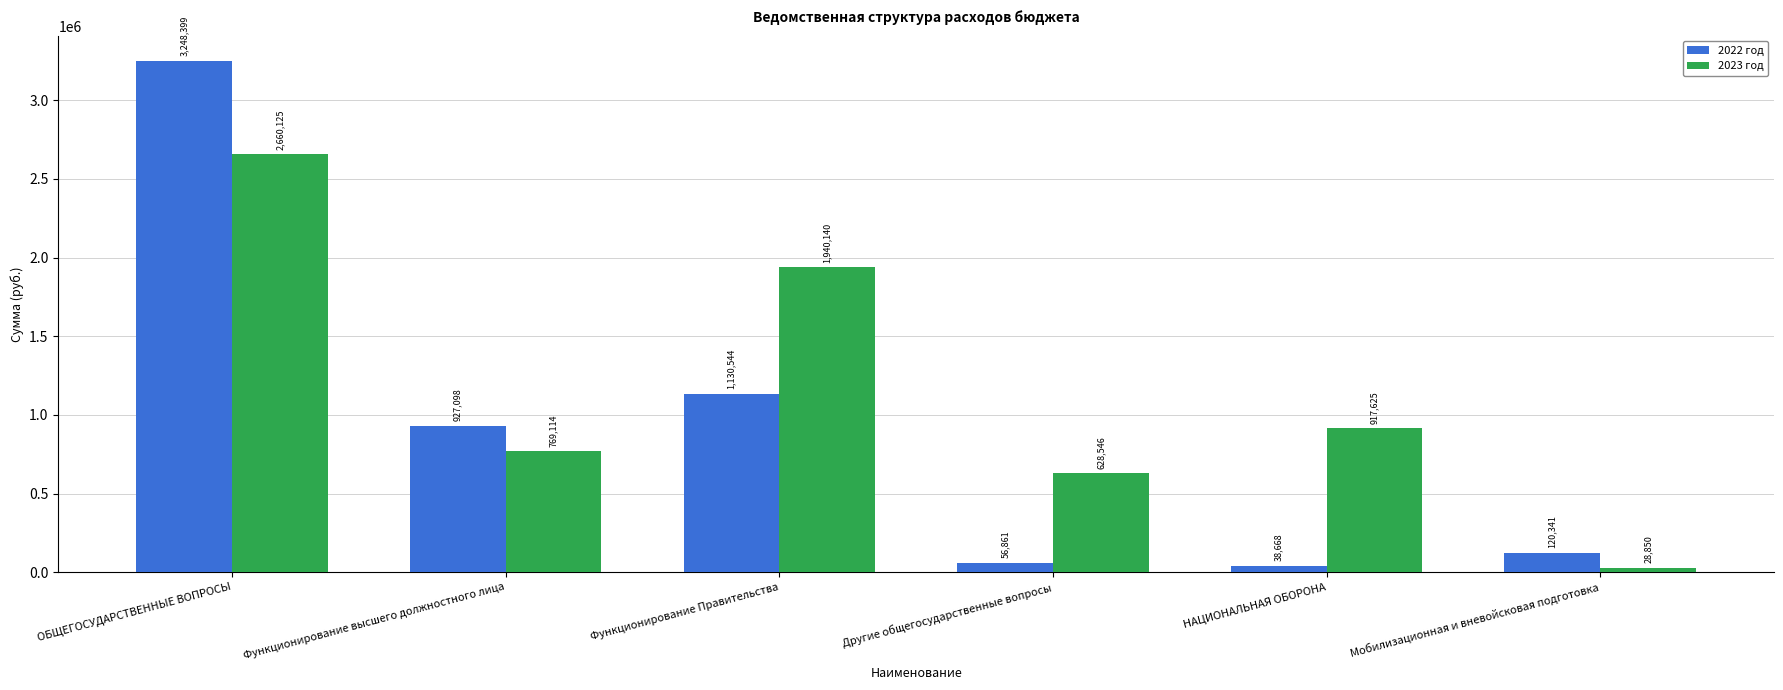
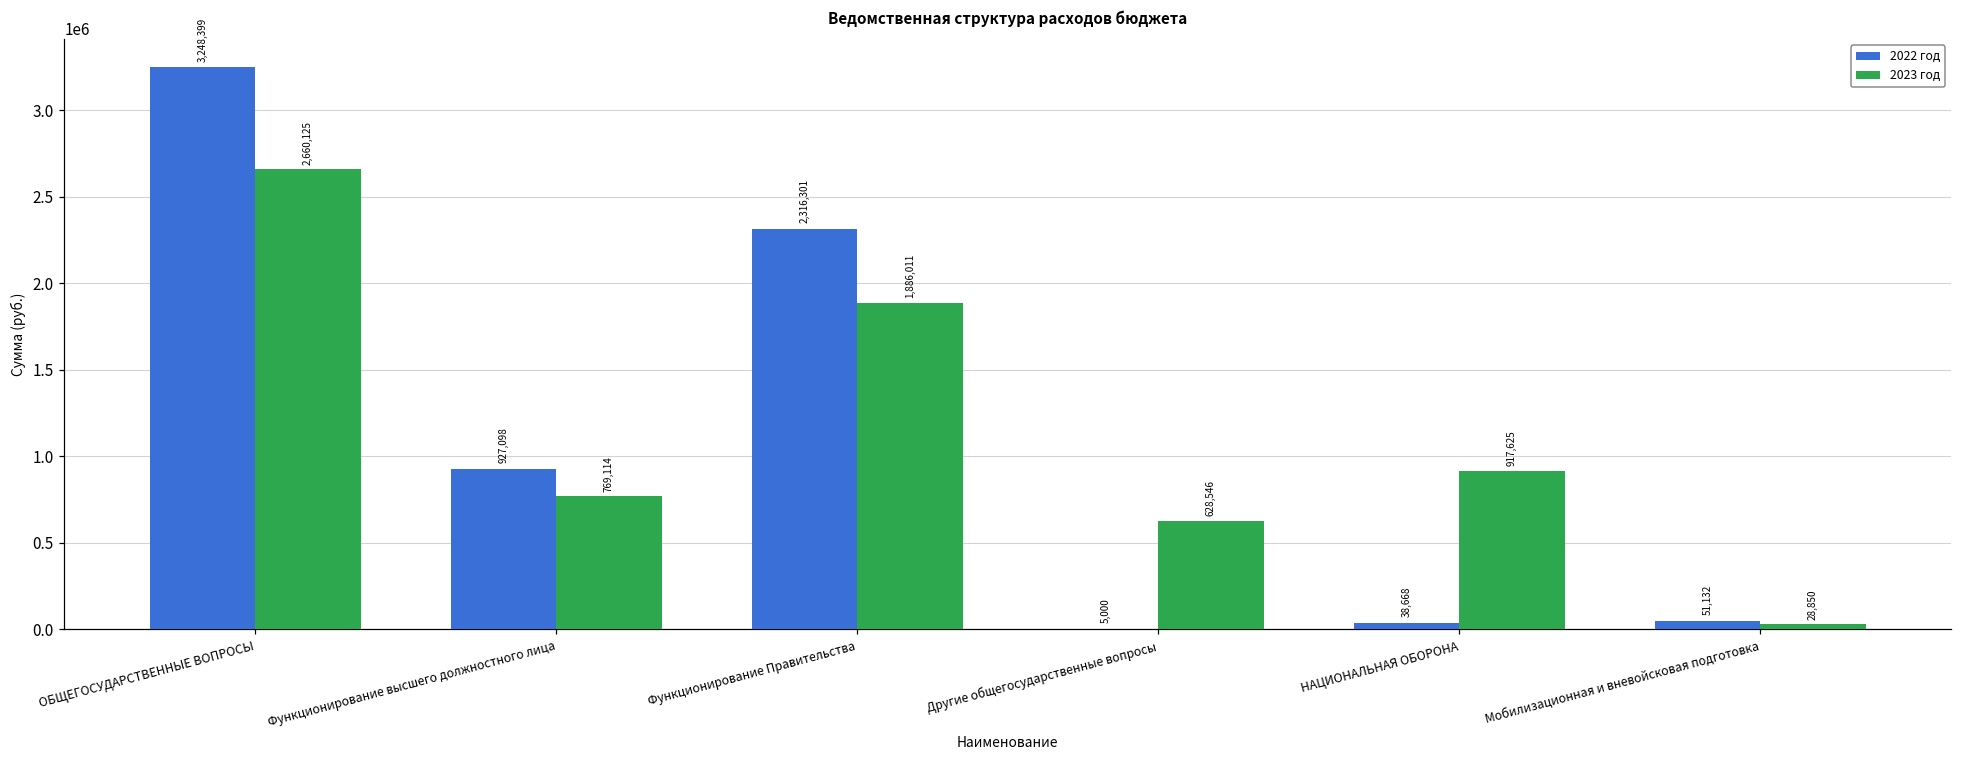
  {
    "2022 год": {
      "ОБЩЕГОСУДАРСТВЕННЫЕ ВОПРОСЫ": "3,248,399",
      "Функционирование высшего должностного лица": "927,098",
-     "Функционирование Правительства": "1,130,544",
-     "Другие общегосударственные вопросы": "56,861",
+     "Функционирование Правительства": "2,316,301",
+     "Другие общегосударственные вопросы": "5,000",
      "НАЦИОНАЛЬНАЯ ОБОРОНА": "38,668",
-     "Мобилизационная и вневойсковая подготовка": "120,341"
+     "Мобилизационная и вневойсковая подготовка": "51,132"
    },
    "2023 год": {
      "ОБЩЕГОСУДАРСТВЕННЫЕ ВОПРОСЫ": "2,660,125",
      "Функционирование высшего должностного лица": "769,114",
-     "Функционирование Правительства": "1,940,140",
+     "Функционирование Правительства": "1,886,011",
      "Другие общегосударственные вопросы": "628,546",
      "НАЦИОНАЛЬНАЯ ОБОРОНА": "917,625",
      "Мобилизационная и вневойсковая подготовка": "28,850"
    }
  }
